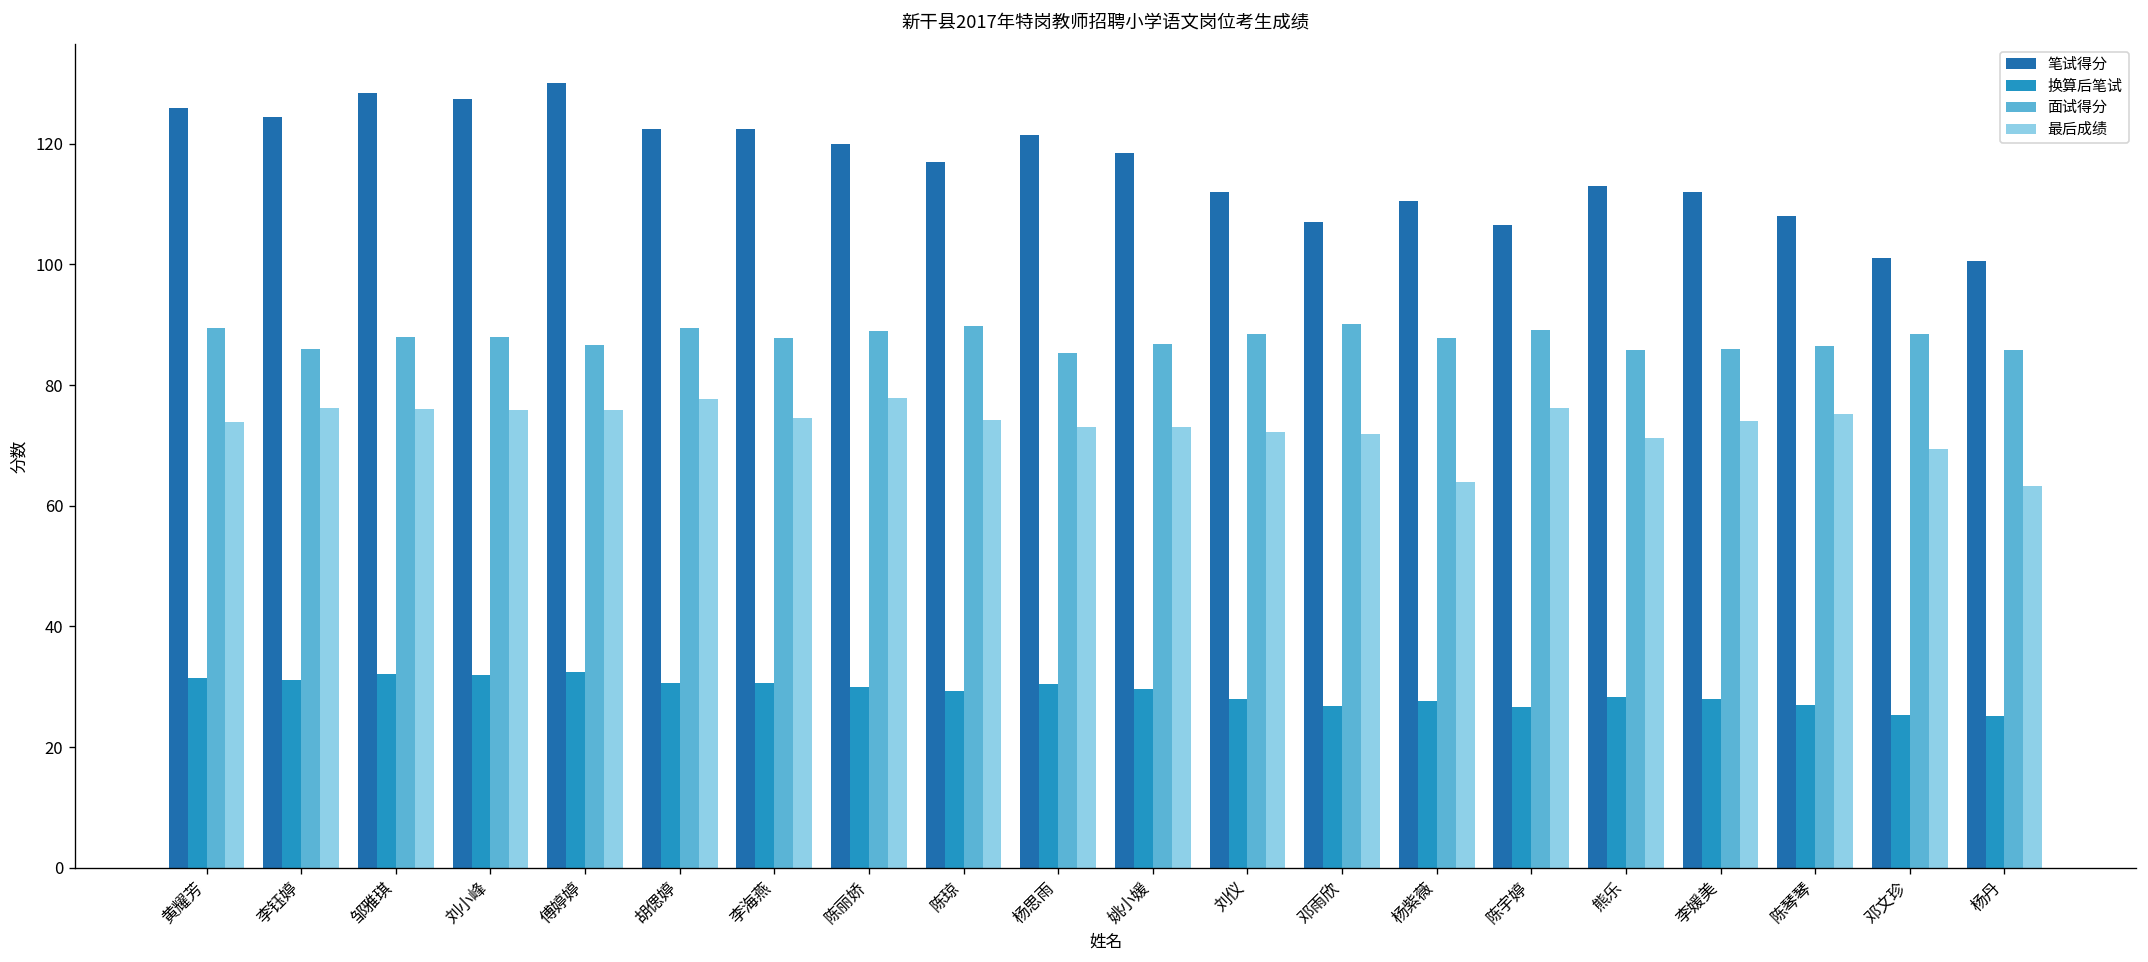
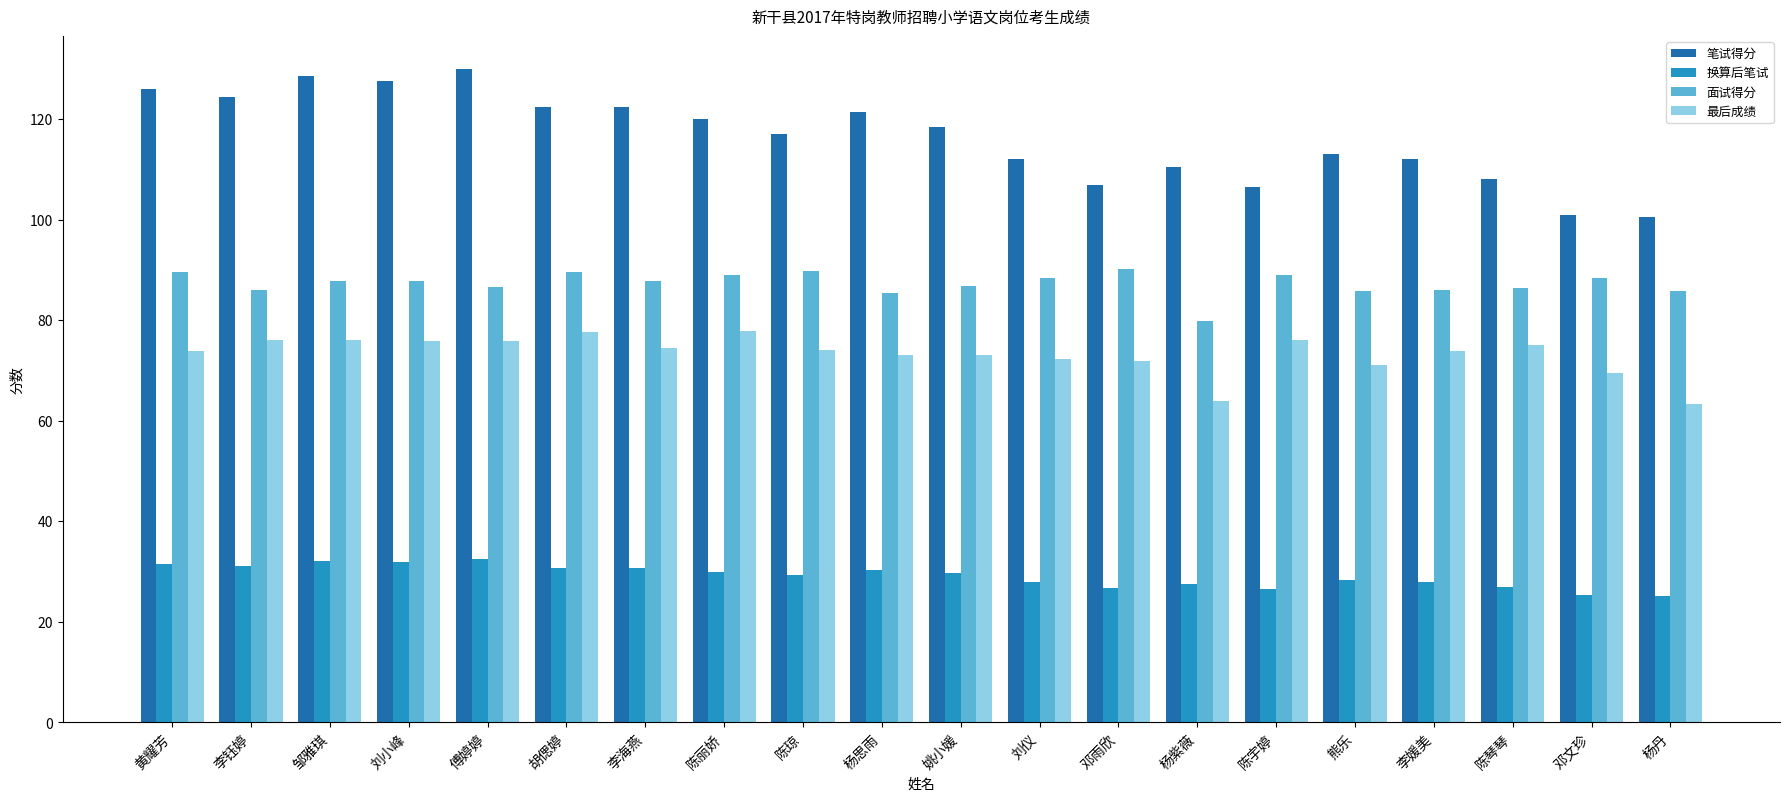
  {
    "面试得分": {
      "黄耀芳": 90,
      "李钰婷": 86,
      "邹雅琪": 88,
      "刘小峰": 88,
      "傅婷婷": 87,
      "胡偲婷": 90,
      "李海燕": 88,
      "陈丽娇": 89,
      "陈琼": 90,
      "杨思雨": 85,
      "姚小媛": 87,
      "刘仪": 88,
      "邓雨欣": 90,
-     "杨紫薇": 88,
+     "杨紫薇": 80,
      "陈宇婷": 89,
      "熊乐": 86,
      "李媛美": 86,
      "陈琴琴": 86,
      "邓文珍": 88,
      "杨丹": 86
    },
    "最后成绩": {
      "黄耀芳": 74,
      "李钰婷": 76,
      "邹雅琪": 76,
      "刘小峰": 76,
      "傅婷婷": 76,
      "胡偲婷": 78,
      "李海燕": 75,
      "陈丽娇": 78,
      "陈琼": 74,
      "杨思雨": 73,
      "姚小媛": 73,
      "刘仪": 72,
      "邓雨欣": 72,
      "杨紫薇": 64,
      "陈宇婷": 76,
      "熊乐": 71,
      "李媛美": 74,
      "陈琴琴": 75,
      "邓文珍": 69,
      "杨丹": 63
    }
  }
